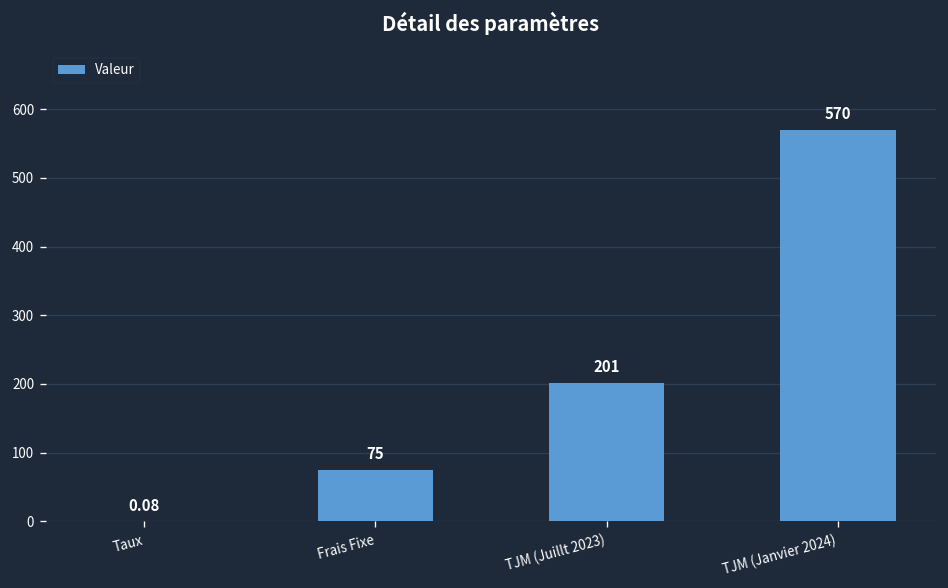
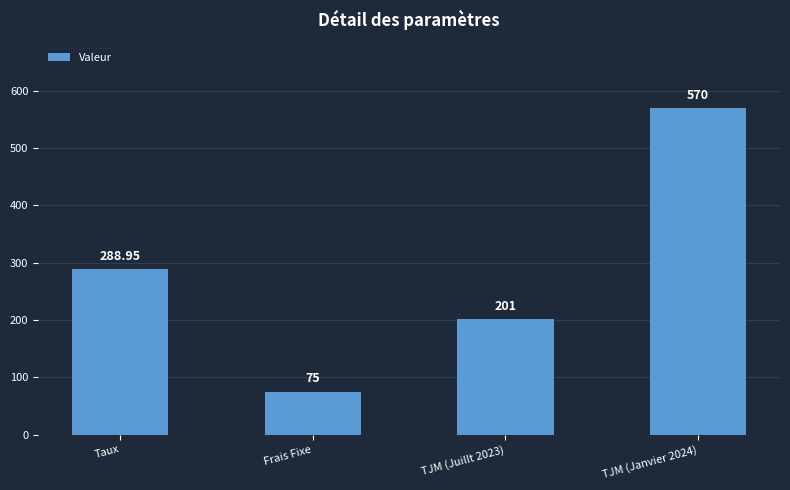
  {
-   "Taux": 0.08,
+   "Taux": 288.95,
    "Frais Fixe": 75,
    "TJM (Juillt 2023)": 201,
    "TJM (Janvier 2024)": 570
  }
